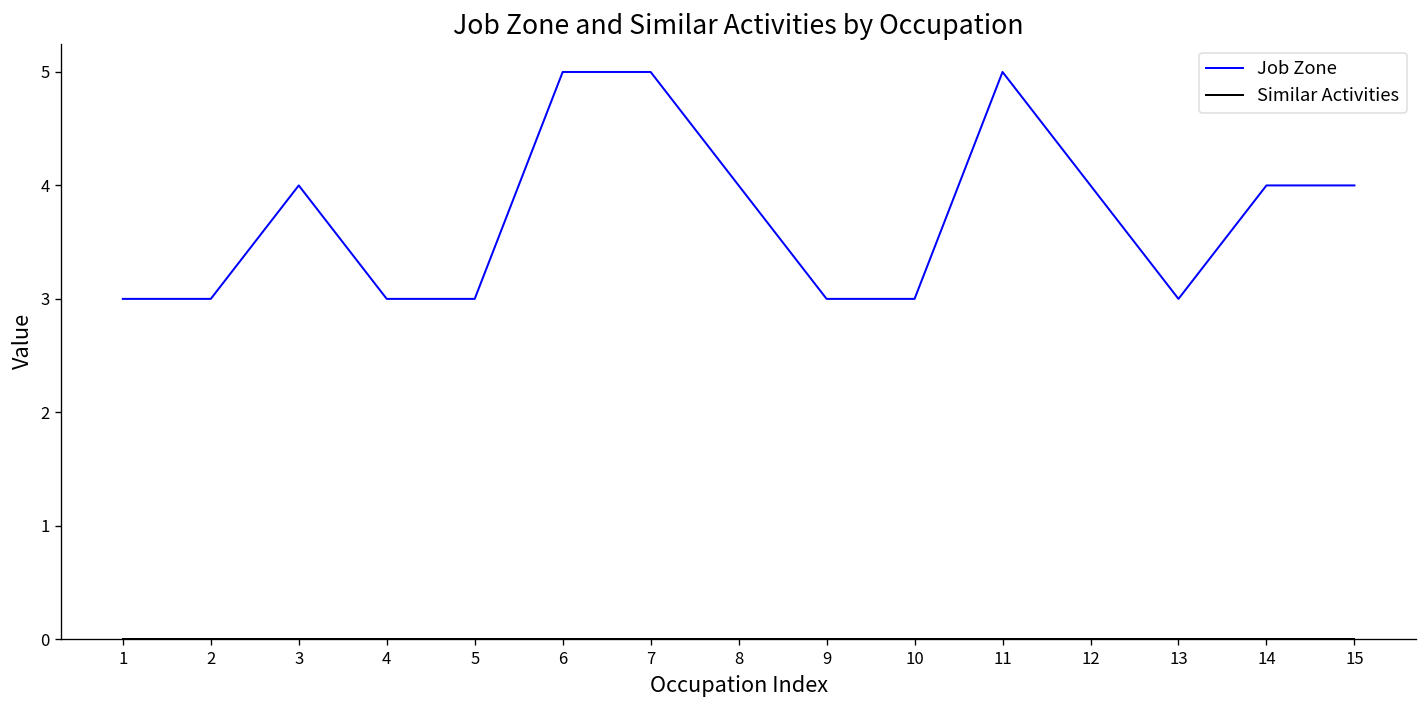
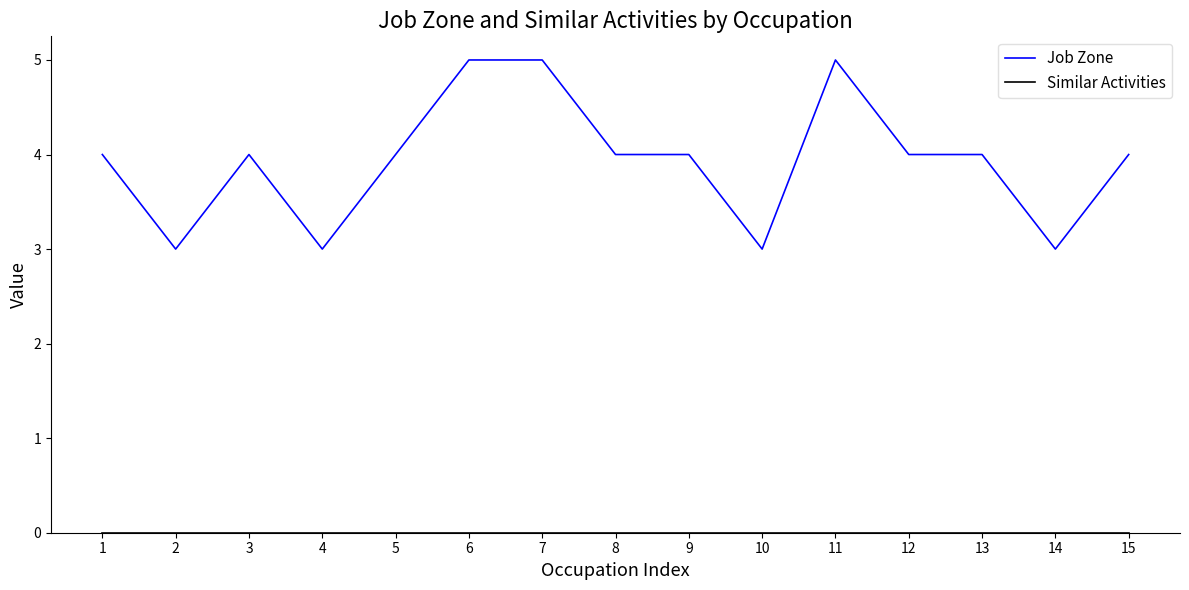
  {
    "Job Zone": {
-     "1": 3,
+     "1": 4,
      "2": 3,
      "3": 4,
      "4": 3,
-     "5": 3,
+     "5": 4,
      "6": 5,
      "7": 5,
      "8": 4,
-     "9": 3,
+     "9": 4,
      "10": 3,
      "11": 5,
      "12": 4,
-     "13": 3,
-     "14": 4,
+     "13": 4,
+     "14": 3,
      "15": 4
    },
    "Similar Activities": {
      "1": 0,
      "2": 0,
      "3": 0,
      "4": 0,
      "5": 0,
      "6": 0,
      "7": 0,
      "8": 0,
      "9": 0,
      "10": 0,
      "11": 0,
      "12": 0,
      "13": 0,
      "14": 0,
      "15": 0
    }
  }
